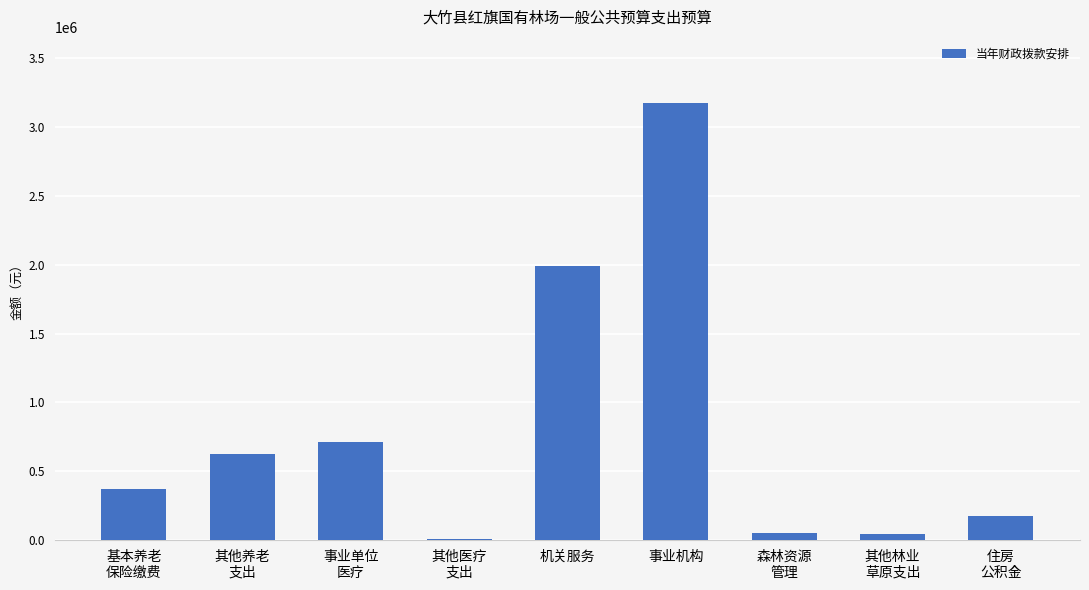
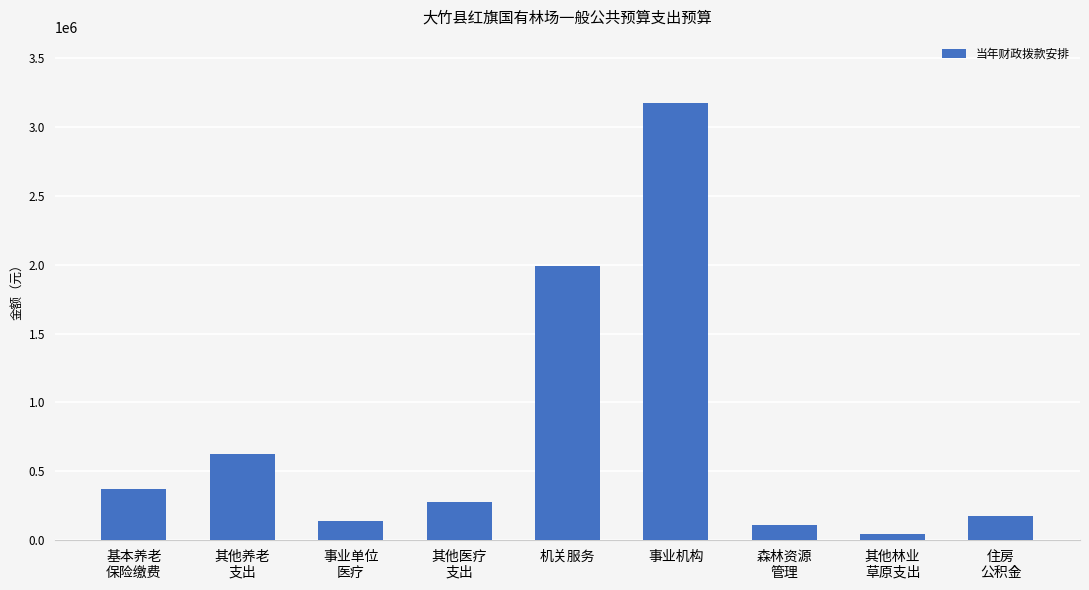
  {
    "基本养老 保险缴费": 370000,
    "其他养老 支出": 630000,
-   "事业单位 医疗": 710000,
-   "其他医疗 支出": 10000,
+   "事业单位 医疗": 140000,
+   "其他医疗 支出": 280000,
    "机关服务": 1990000,
    "事业机构": 3180000,
-   "森林资源 管理": 50000,
+   "森林资源 管理": 110000,
    "其他林业 草原支出": 50000,
    "住房 公积金": 180000
  }
